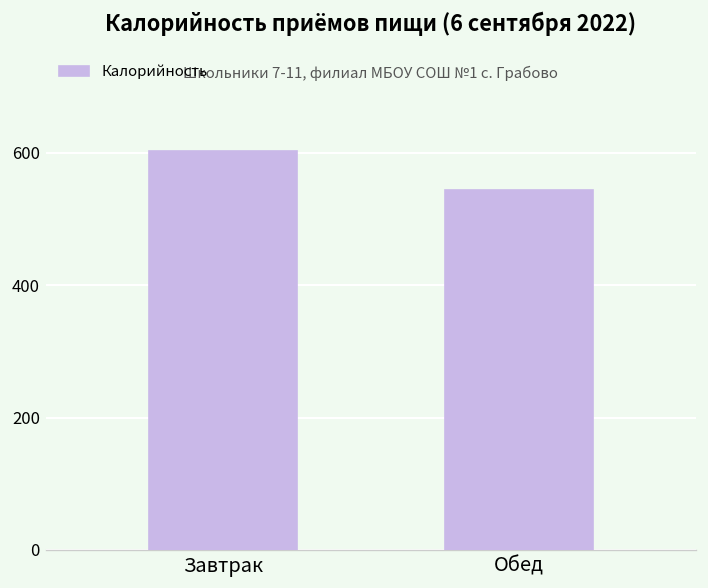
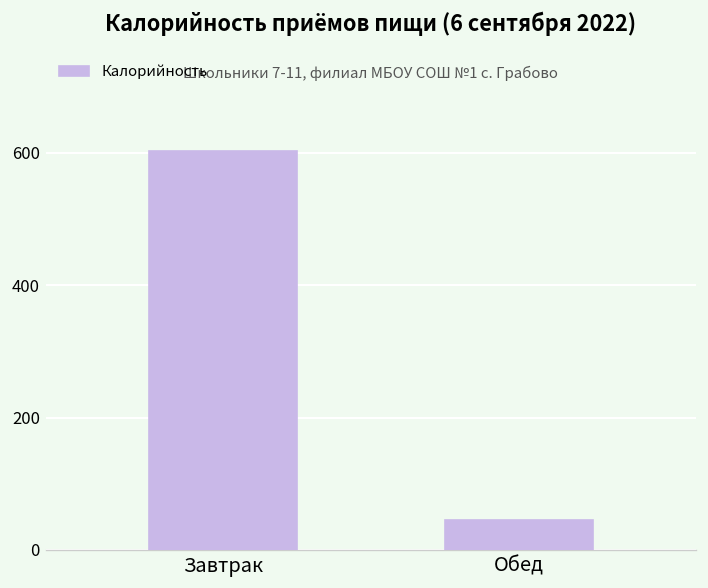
  {
    "Завтрак": 600,
-   "Обед": 540
+   "Обед": 50
  }
